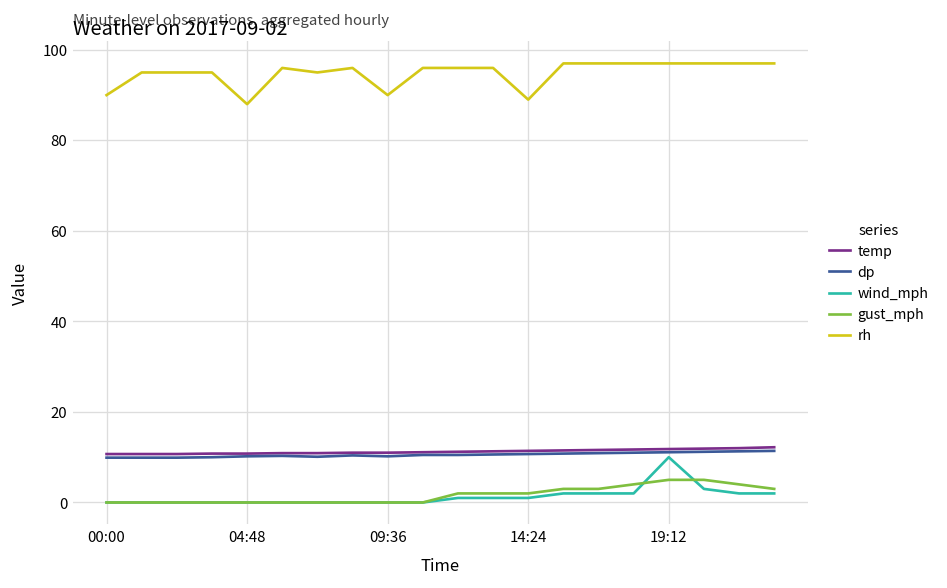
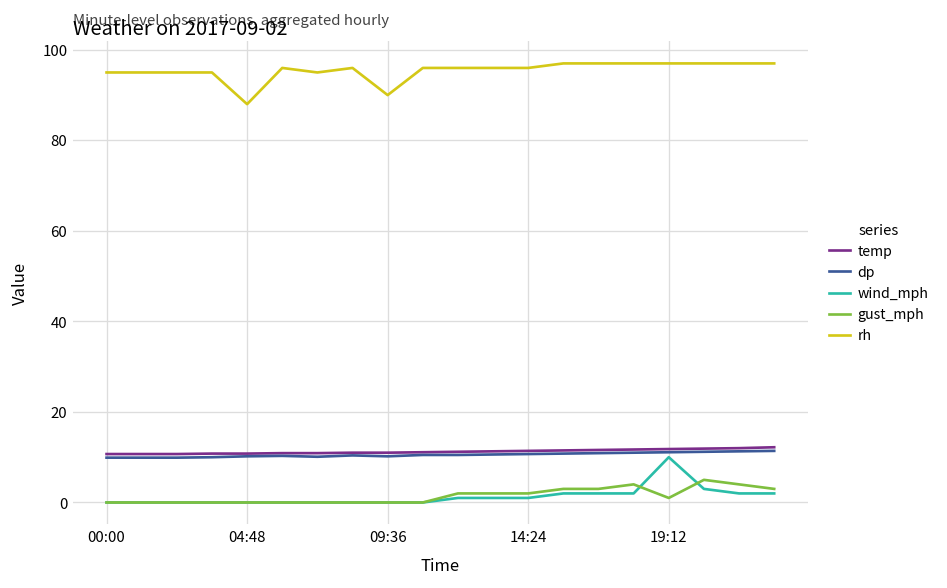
  {
    "temp": {
      "00:00": 11,
      "09:36": 11,
      "14:24": 11,
      "19:12": 12
    },
    "dp": {
      "00:00": 10,
      "09:36": 10,
      "14:24": 11,
      "19:12": 11
    },
    "wind_mph": {
      "14:24": 1,
      "19:12": 10
    },
    "gust_mph": {
      "14:24": 2,
-     "19:12": 5
+     "19:12": 1
    },
    "rh": {
-     "00:00": 90,
+     "00:00": 95,
      "04:48": 88,
      "09:36": 90,
-     "14:24": 89,
+     "14:24": 96,
      "19:12": 97
    }
  }
